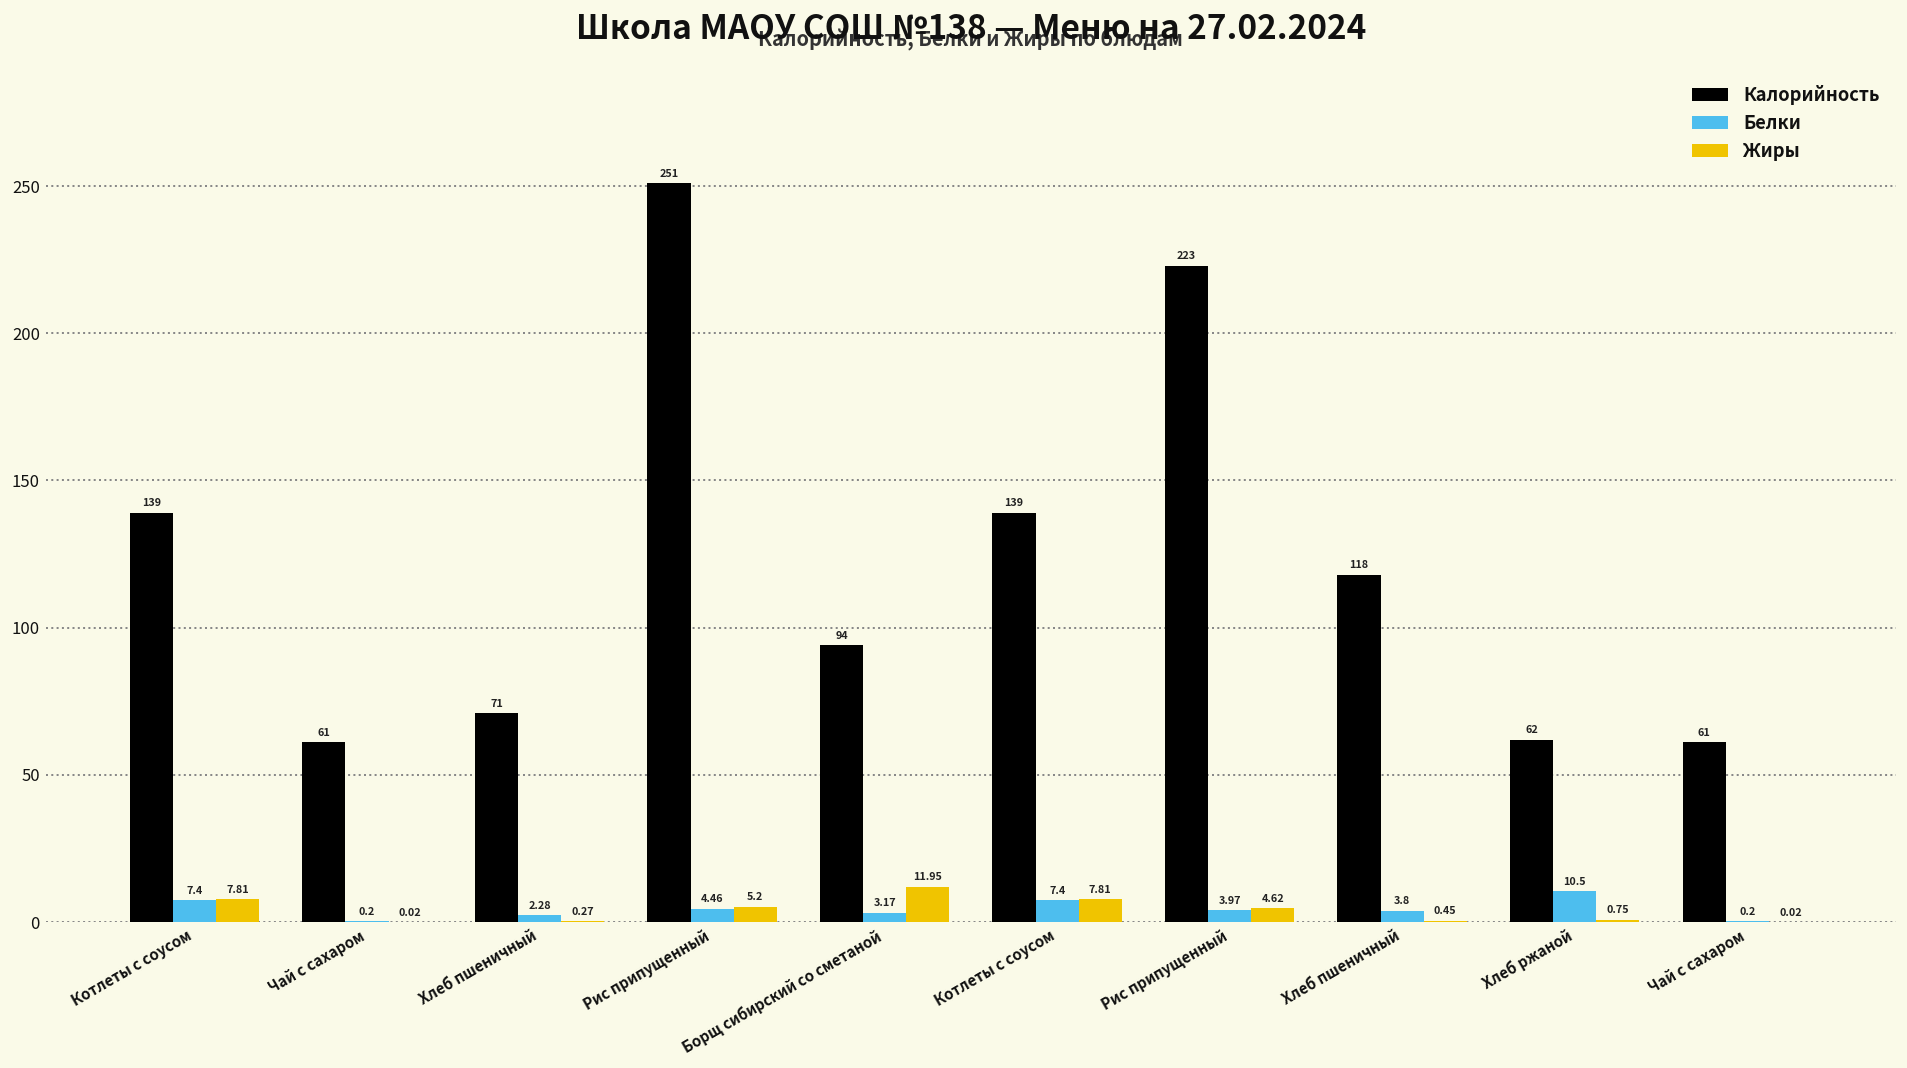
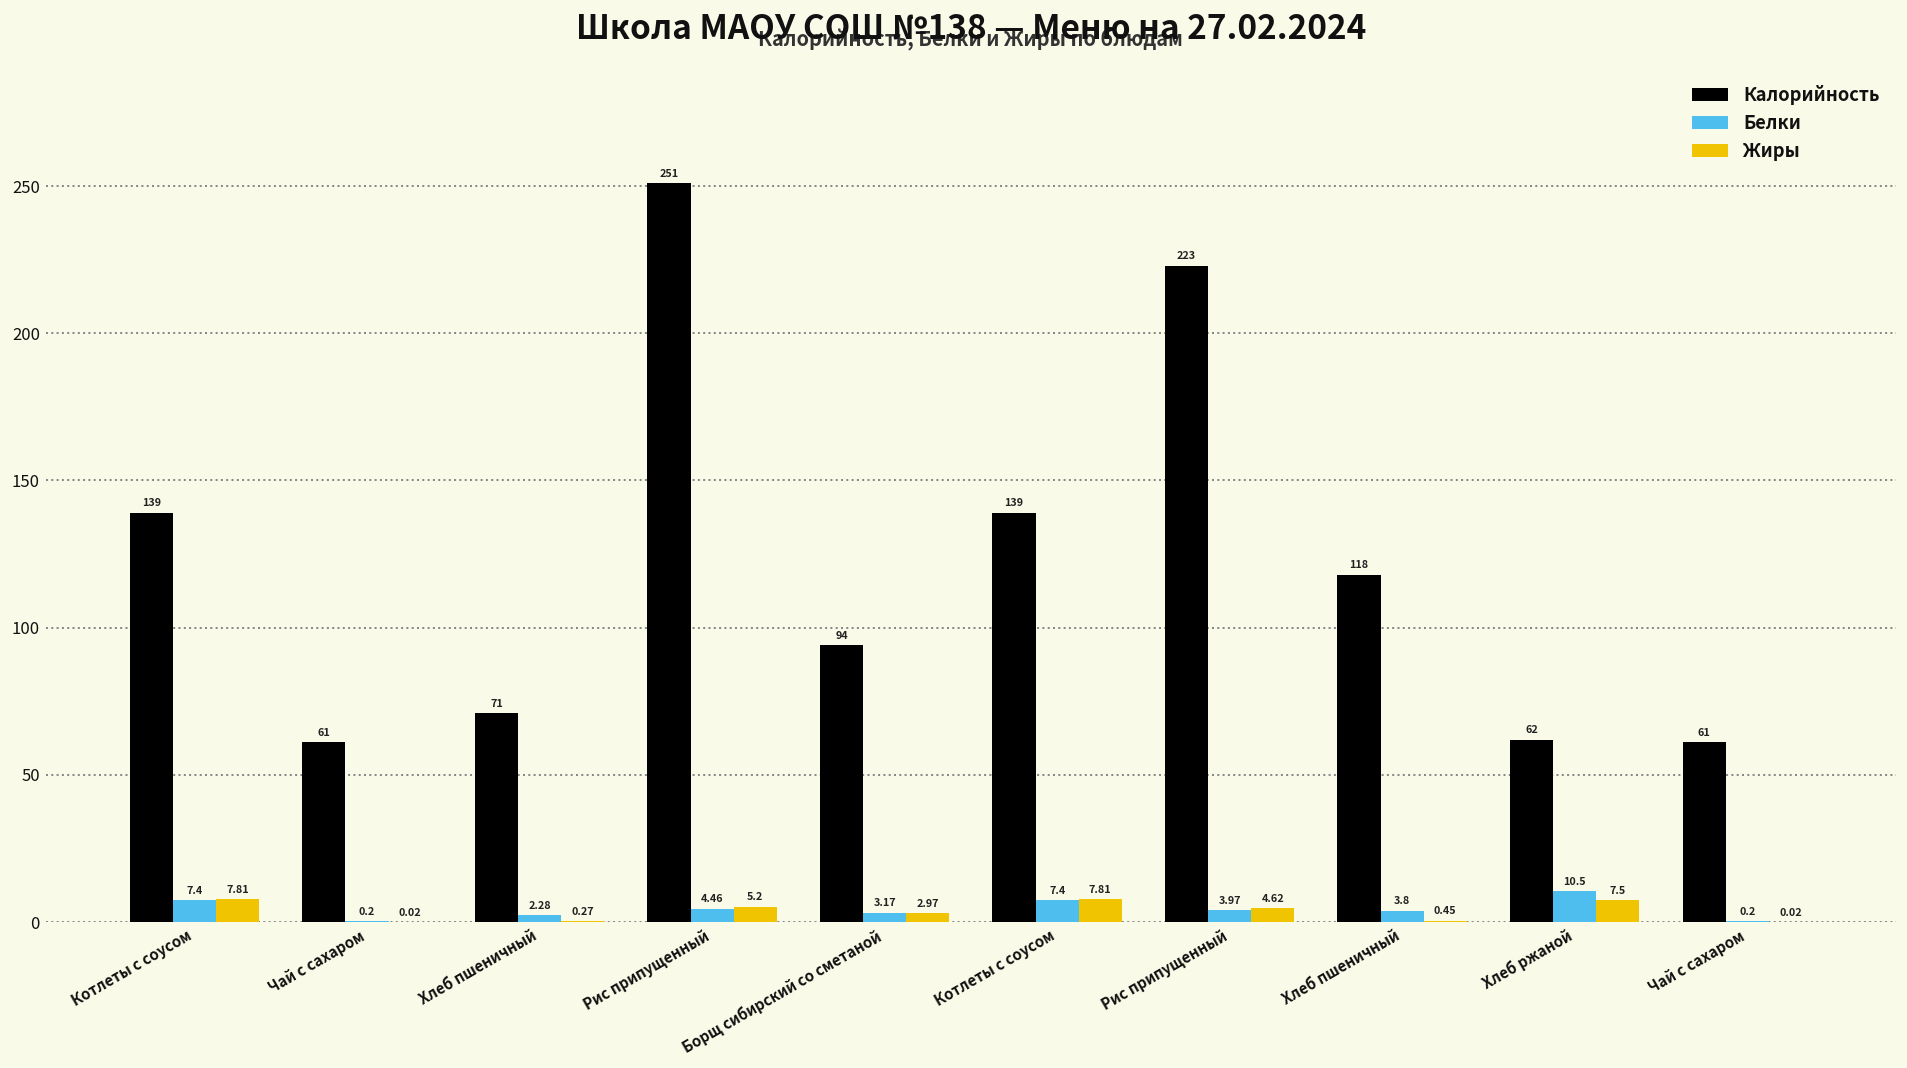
  {
    "Калорийность": {
      "Борщ сибирский со сметаной": 94,
      "Хлеб ржаной": 62
    },
    "Белки": {
      "Борщ сибирский со сметаной": 3.17,
      "Хлеб ржаной": 10.5
    },
    "Жиры": {
-     "Борщ сибирский со сметаной": 11.95,
-     "Хлеб ржаной": 0.75
+     "Борщ сибирский со сметаной": 2.97,
+     "Хлеб ржаной": 7.5
    }
  }
